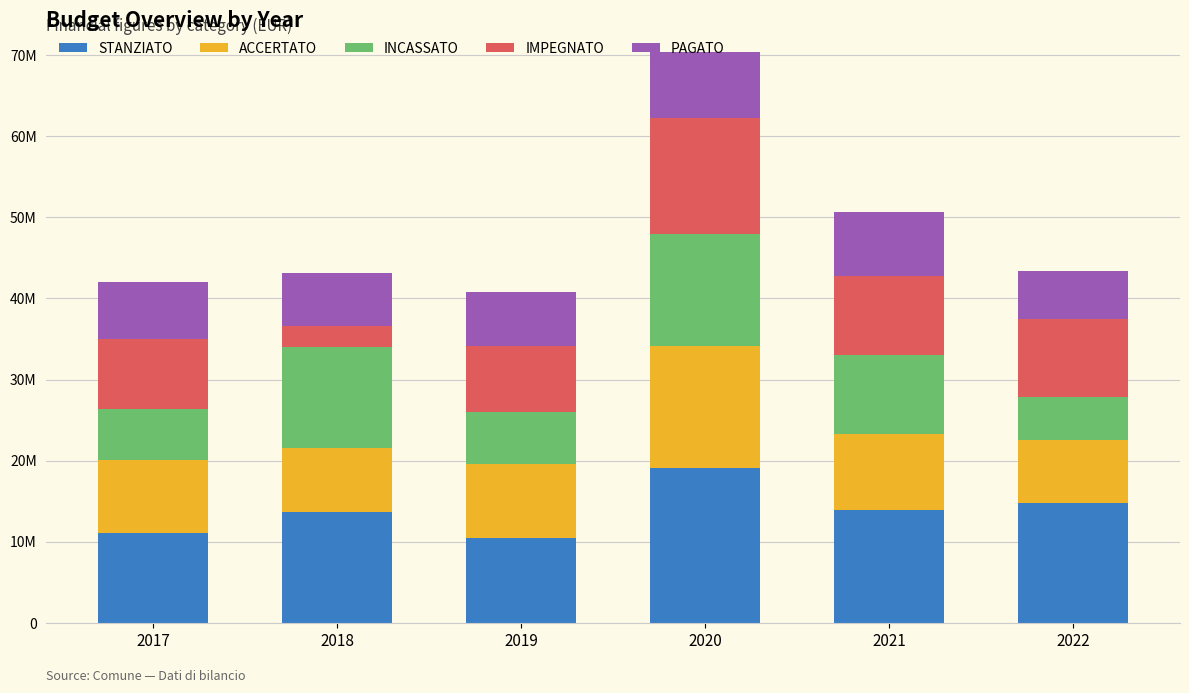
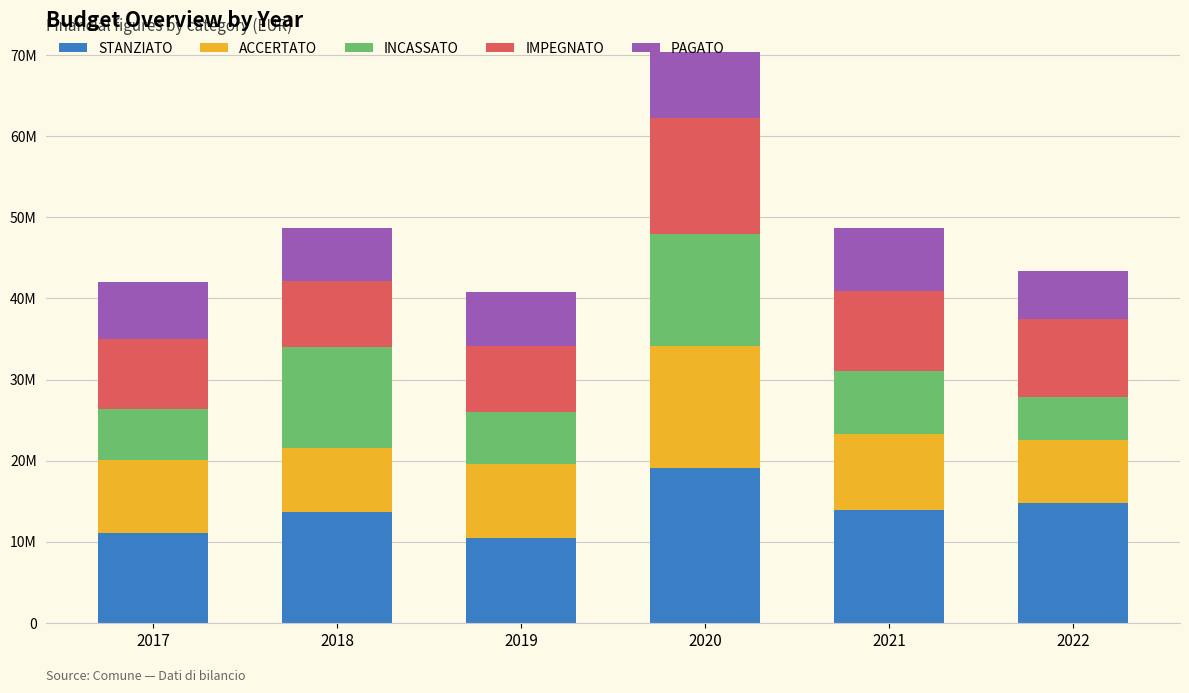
  {
    "STANZIATO": {
      "2017": 11000000,
      "2018": 14000000,
      "2019": 10000000,
      "2020": 19000000,
      "2021": 14000000,
      "2022": 15000000
    },
    "ACCERTATO": {
      "2017": 9000000,
      "2018": 8000000,
      "2019": 9000000,
      "2020": 15000000,
      "2021": 9000000,
      "2022": 8000000
    },
    "INCASSATO": {
      "2017": 6000000,
      "2018": 12000000,
      "2019": 7000000,
      "2020": 14000000,
-     "2021": 10000000,
+     "2021": 8000000,
      "2022": 5000000
    },
    "IMPEGNATO": {
      "2017": 9000000,
-     "2018": 3000000,
+     "2018": 8000000,
      "2019": 8000000,
      "2020": 14000000,
      "2021": 10000000,
      "2022": 10000000
    },
    "PAGATO": {
      "2017": 7000000,
      "2018": 6000000,
      "2019": 7000000,
      "2021": 8000000,
      "2022": 6000000
    }
  }
